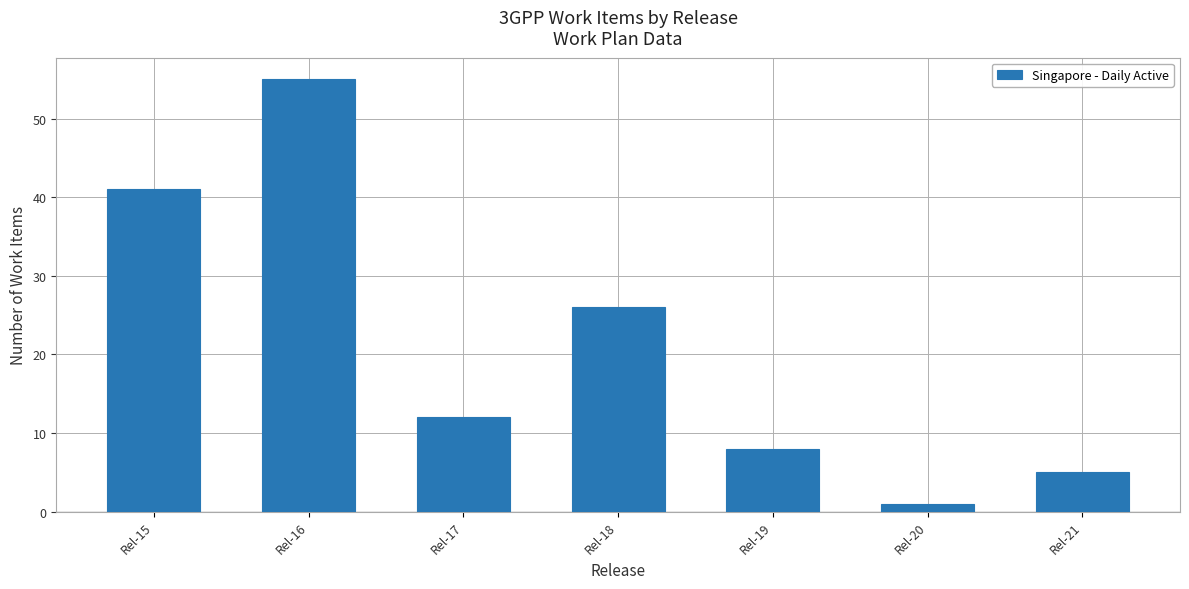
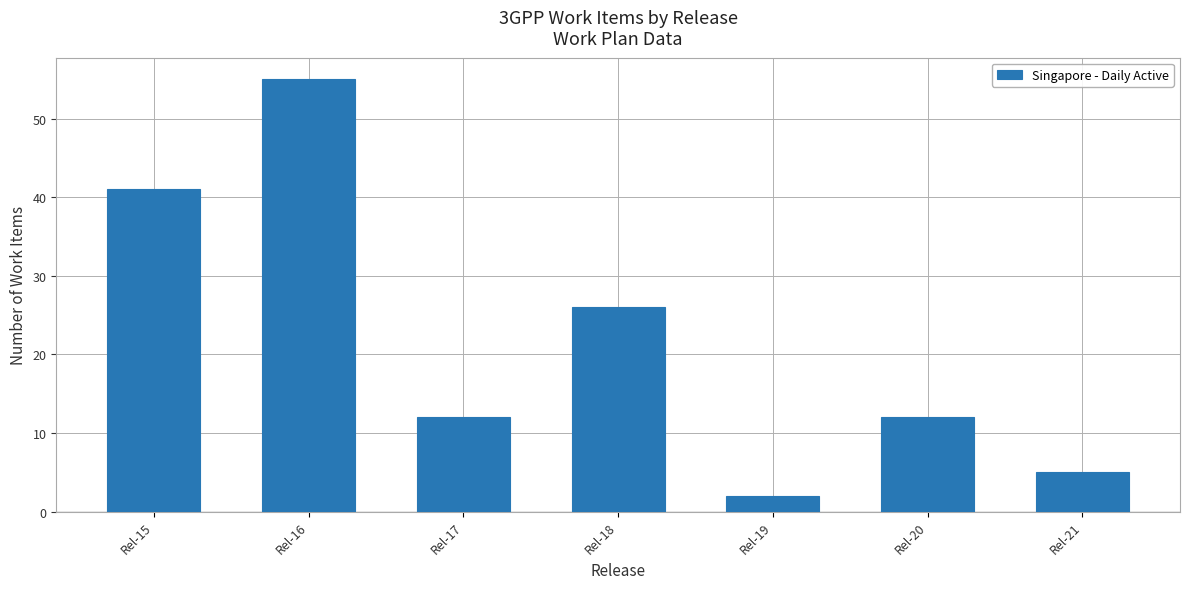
  {
    "Rel-15": 41,
    "Rel-16": 55,
    "Rel-17": 12,
    "Rel-18": 26,
-   "Rel-19": 8,
-   "Rel-20": 1,
+   "Rel-19": 2,
+   "Rel-20": 12,
    "Rel-21": 5
  }
